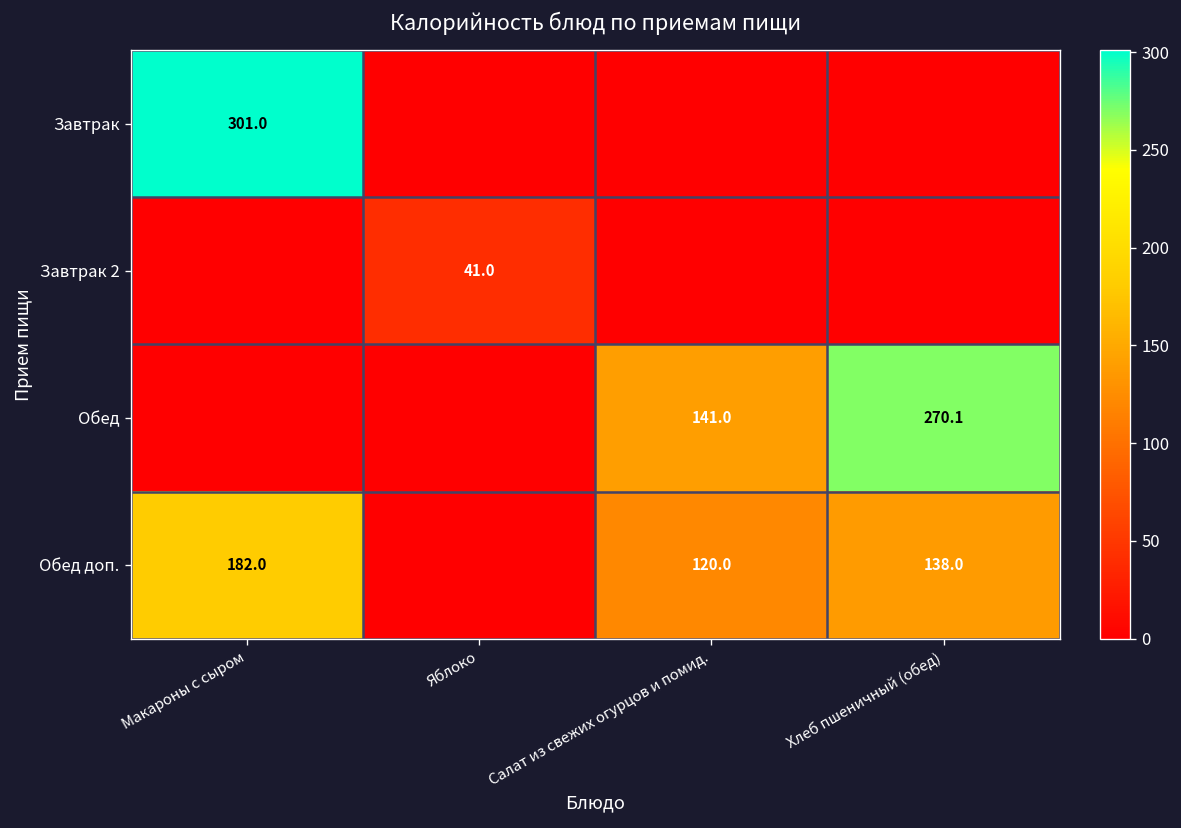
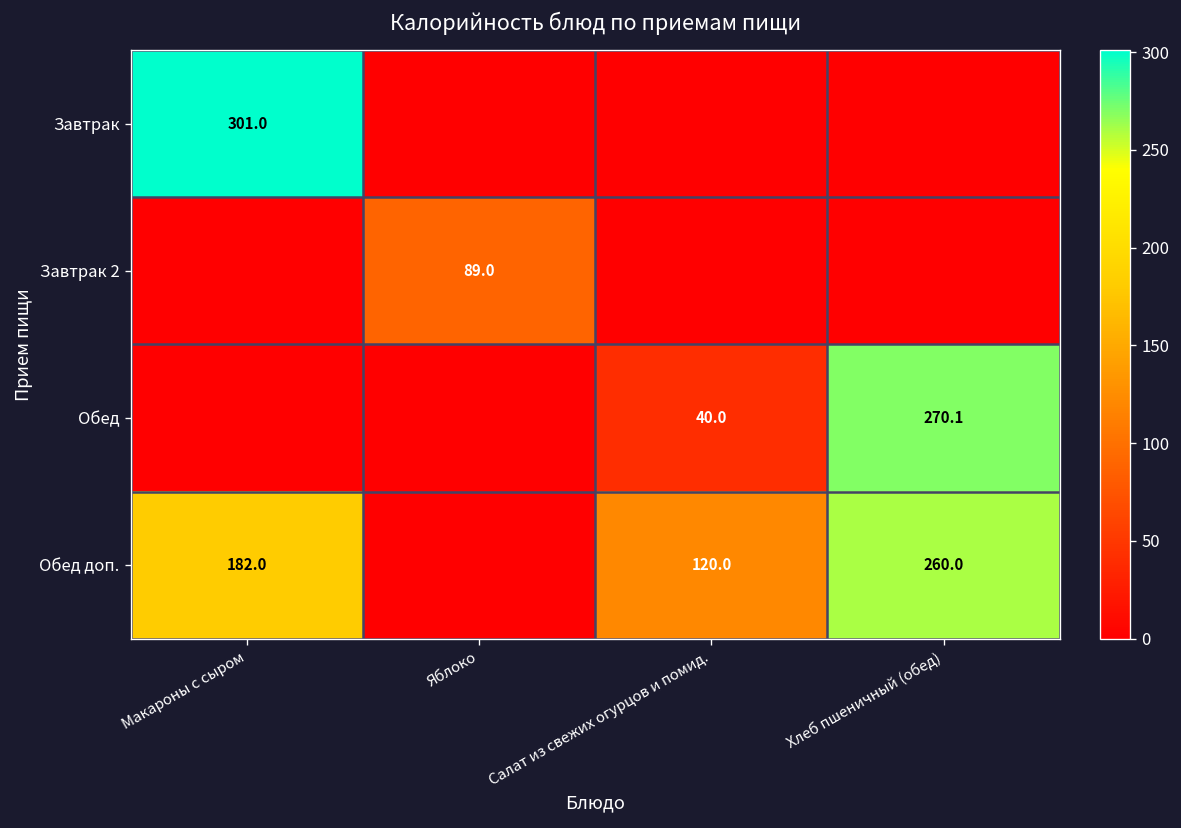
  {
    "Завтрак": {
      "Макароны с сыром": 301.0
    },
    "Завтрак 2": {
-     "Яблоко": 41.0
+     "Яблоко": 89.0
    },
    "Обед": {
-     "Салат из свежих огурцов и помид.": 141.0,
+     "Салат из свежих огурцов и помид.": 40.0,
      "Хлеб пшеничный (обед)": 270.1
    },
    "Обед доп.": {
      "Макароны с сыром": 182.0,
      "Салат из свежих огурцов и помид.": 120.0,
-     "Хлеб пшеничный (обед)": 138.0
+     "Хлеб пшеничный (обед)": 260.0
    }
  }
